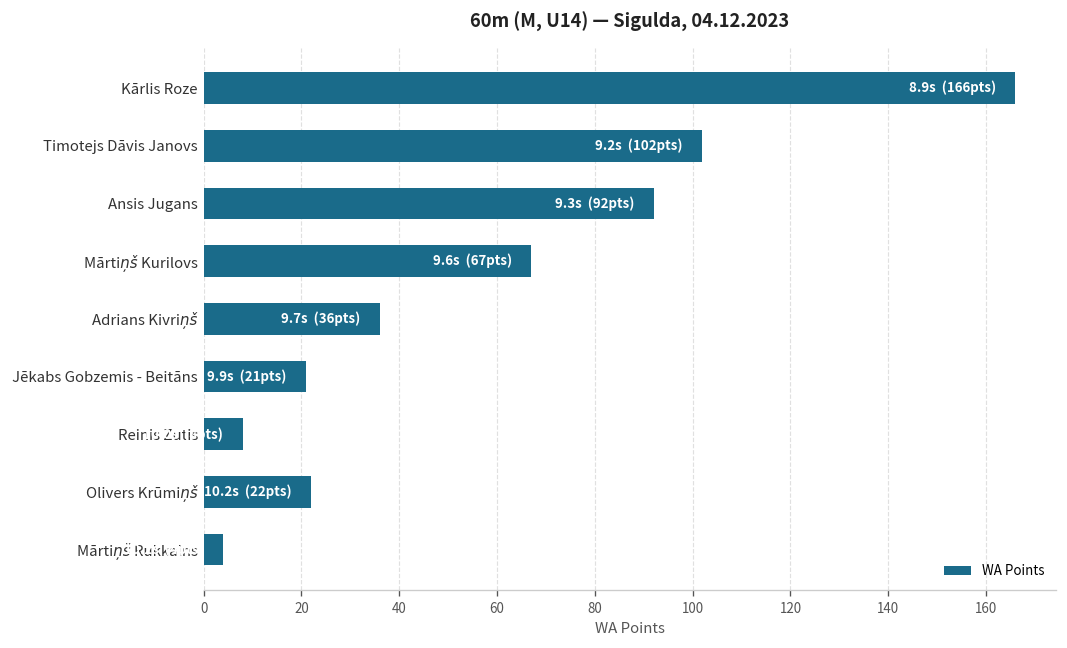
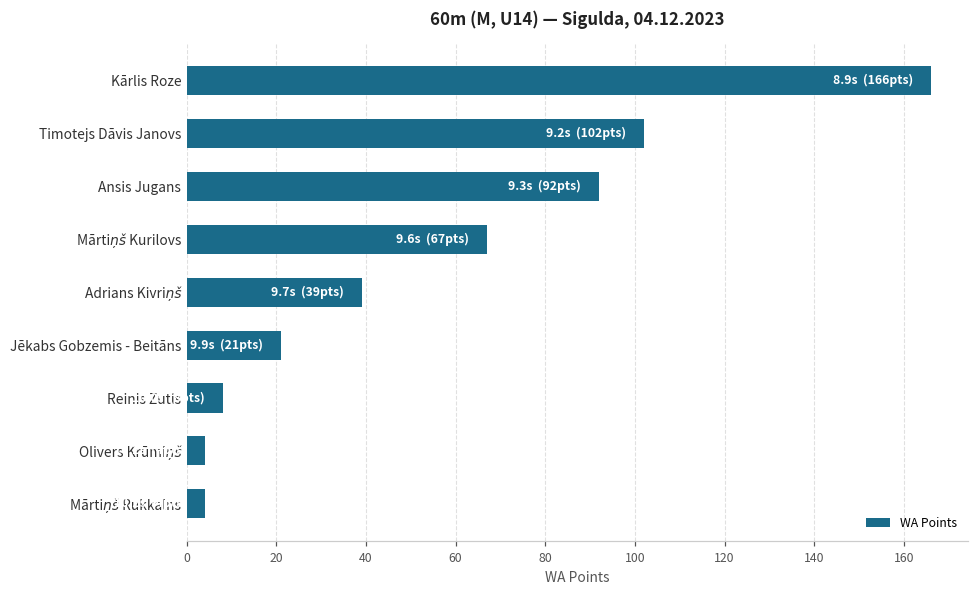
  {
    "Kārlis Roze": "(166pts)",
    "Timotejs Dāvis Janovs": "(102pts)",
    "Ansis Jugans": "(92pts)",
    "Mārtiņš Kurilovs": "(67pts)",
-   "Adrians Kivriņš": "(36pts)",
+   "Adrians Kivriņš": "(39pts)",
    "Jēkabs Gobzemis - Beitāns": "(21pts)",
-   "Olivers Krūmiņš": "22"
+   "Olivers Krūmiņš": "4"
  }
